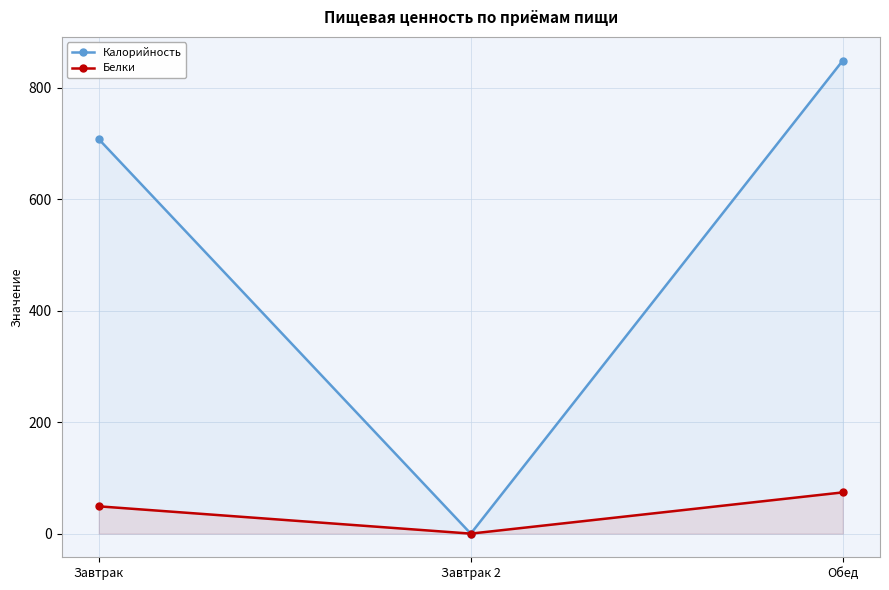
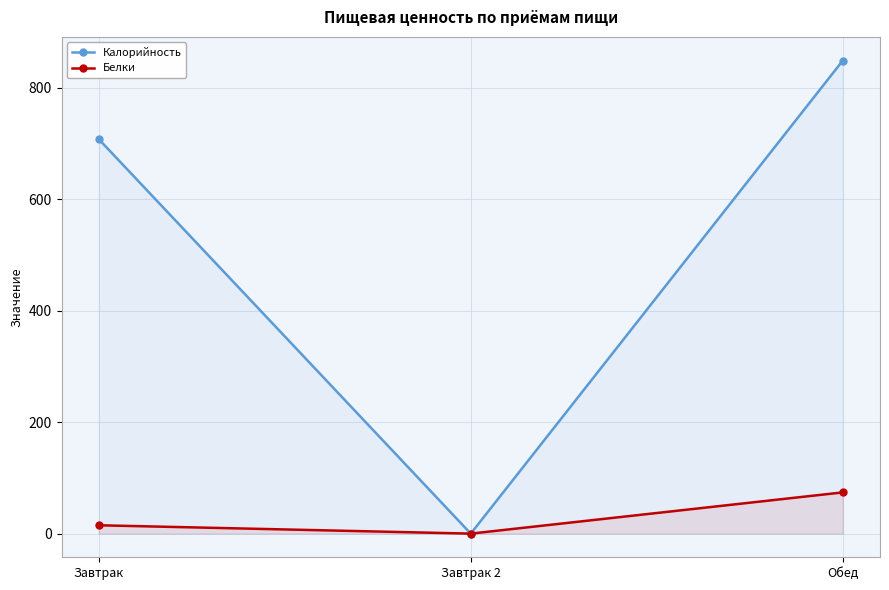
  {
    "Калорийность": {
      "Завтрак": 710,
      "Обед": 850
    },
    "Белки": {
-     "Завтрак": 50,
+     "Завтрак": 20,
      "Обед": 70
    }
  }
